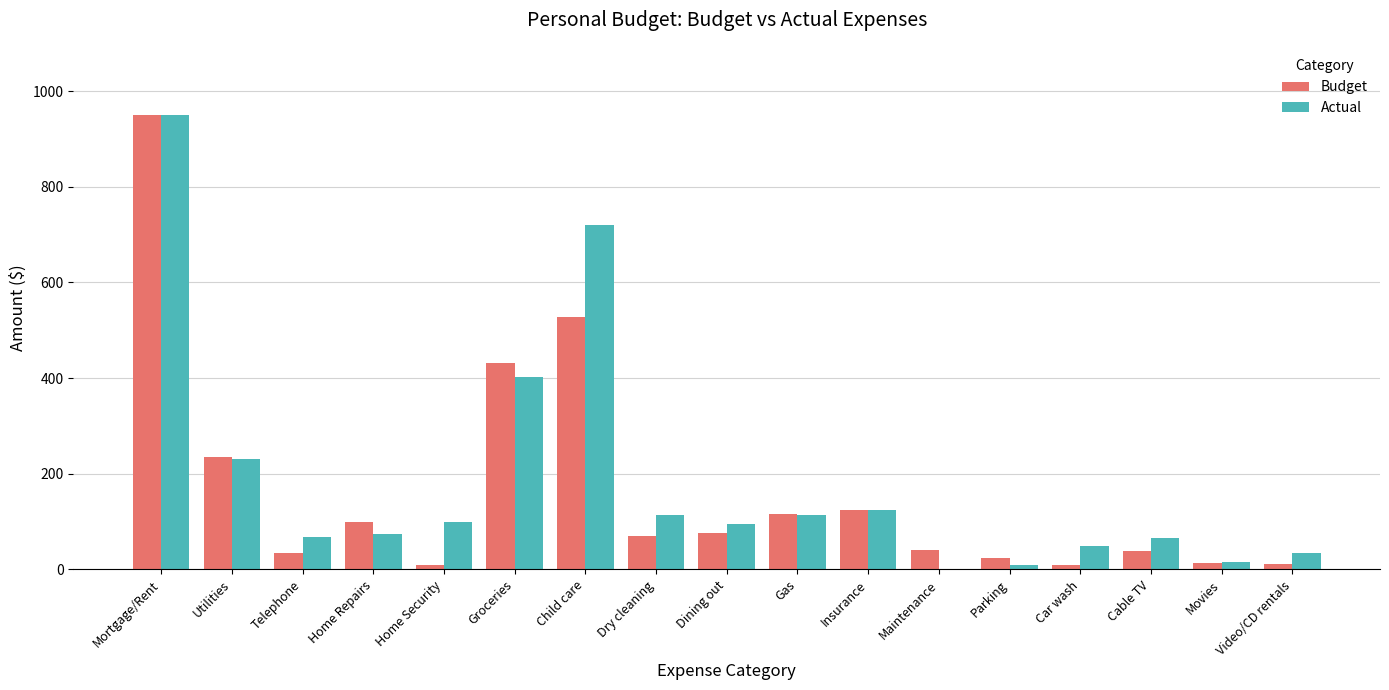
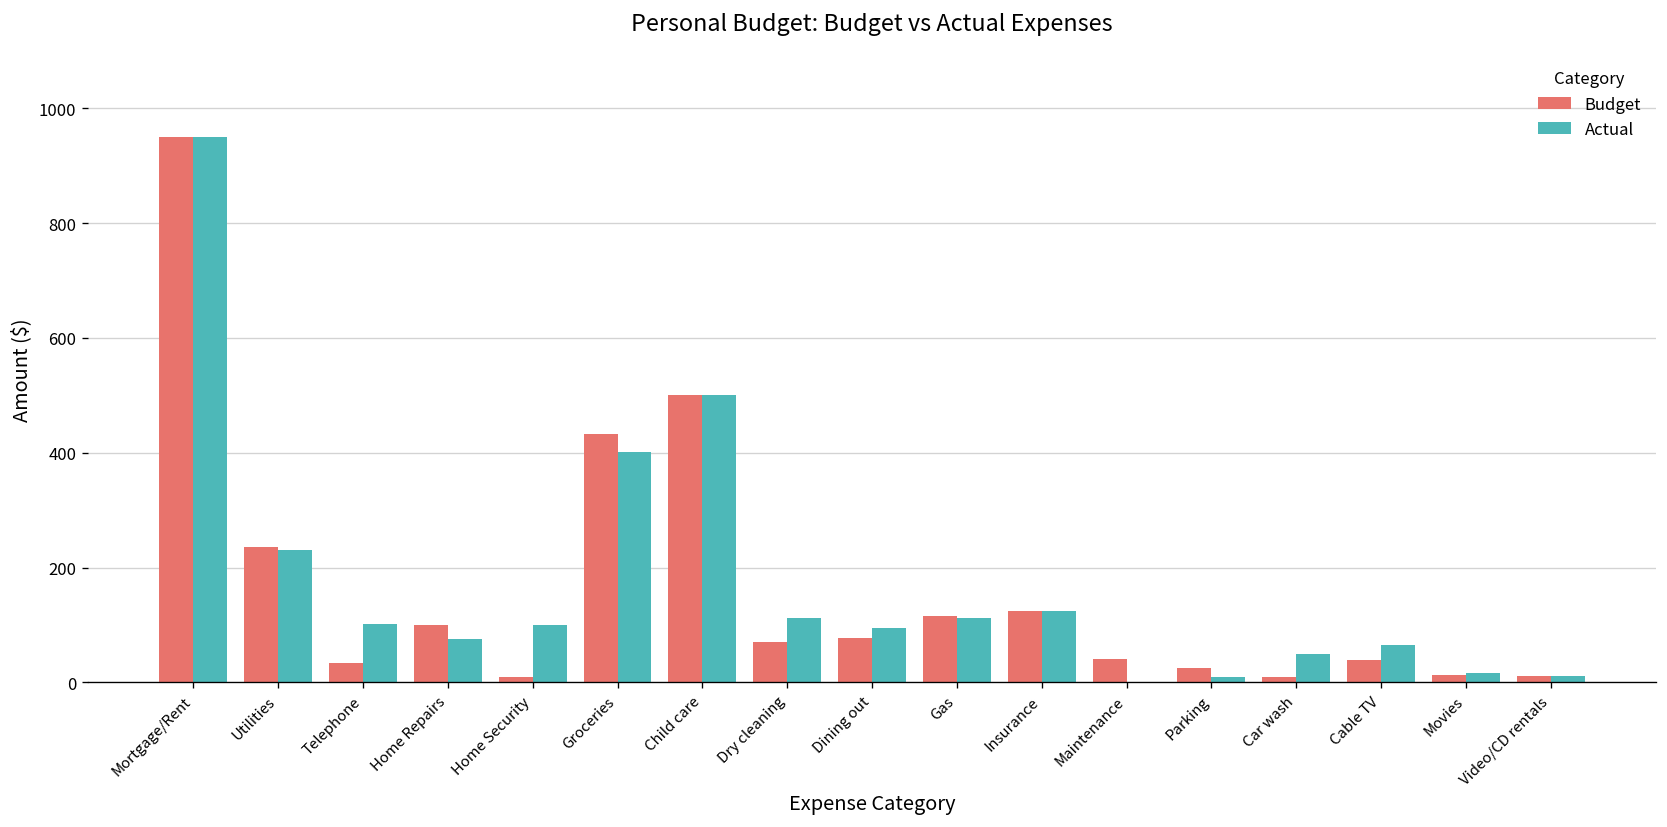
  {
    "Budget": {
      "Mortgage/Rent": 950,
      "Utilities": 240,
      "Telephone": 30,
      "Home Repairs": 100,
      "Home Security": 10,
      "Groceries": 430,
-     "Child care": 530,
+     "Child care": 500,
      "Dry cleaning": 70,
      "Dining out": 80,
      "Gas": 120,
      "Insurance": 130,
      "Maintenance": 40,
      "Parking": 30,
      "Car wash": 10,
      "Cable TV": 40,
      "Movies": 10,
      "Video/CD rentals": 10
    },
    "Actual": {
      "Mortgage/Rent": 950,
      "Utilities": 230,
-     "Telephone": 70,
+     "Telephone": 100,
      "Home Repairs": 80,
      "Home Security": 100,
      "Groceries": 400,
-     "Child care": 720,
+     "Child care": 500,
      "Dry cleaning": 110,
      "Dining out": 100,
      "Gas": 110,
      "Insurance": 130,
      "Maintenance": 0,
      "Parking": 10,
      "Car wash": 50,
      "Cable TV": 70,
      "Movies": 20,
-     "Video/CD rentals": 40
+     "Video/CD rentals": 10
    }
  }
